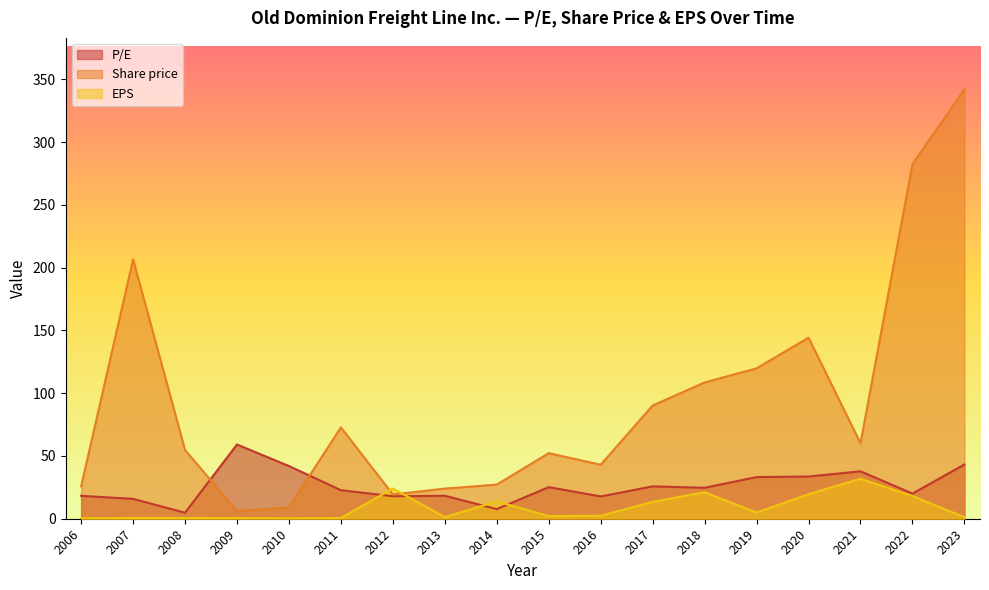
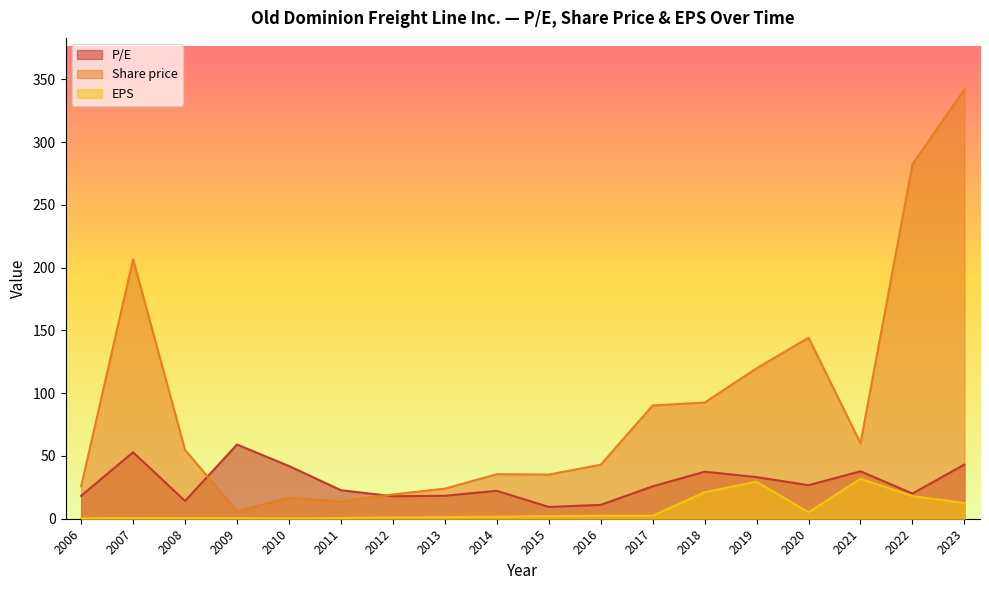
  {
    "P/E": {
      "2006": 18,
-     "2007": 16,
-     "2008": 5,
+     "2007": 53,
+     "2008": 14,
      "2009": 59,
      "2010": 42,
      "2011": 23,
      "2013": 18,
-     "2014": 8,
-     "2015": 25,
-     "2016": 18,
+     "2014": 22,
+     "2015": 9,
+     "2016": 11,
      "2017": 26,
-     "2018": 25,
+     "2018": 37,
      "2019": 33,
-     "2020": 34,
+     "2020": 27,
      "2021": 38,
      "2023": 43
    },
    "Share price": {
      "2006": 26,
      "2007": 207,
      "2008": 55,
      "2009": 6,
-     "2010": 9,
-     "2011": 73,
+     "2010": 17,
+     "2011": 14,
      "2013": 24,
-     "2014": 27,
-     "2015": 52,
+     "2014": 35,
+     "2015": 35,
      "2016": 43,
      "2017": 90,
-     "2018": 109,
+     "2018": 93,
      "2019": 120,
      "2020": 144,
      "2021": 60,
      "2022": 282,
      "2023": 342
    },
    "EPS": {
      "2006": 0,
      "2007": 1,
      "2008": 1,
      "2009": 1,
      "2010": 0,
      "2011": 1,
-     "2012": 24,
+     "2012": 1,
      "2013": 1,
-     "2014": 14,
+     "2014": 2,
      "2015": 2,
      "2016": 2,
-     "2017": 13,
+     "2017": 2,
      "2018": 21,
-     "2019": 5,
-     "2020": 20,
+     "2019": 30,
+     "2020": 5,
      "2021": 32,
-     "2023": 1
+     "2023": 13
    }
  }
